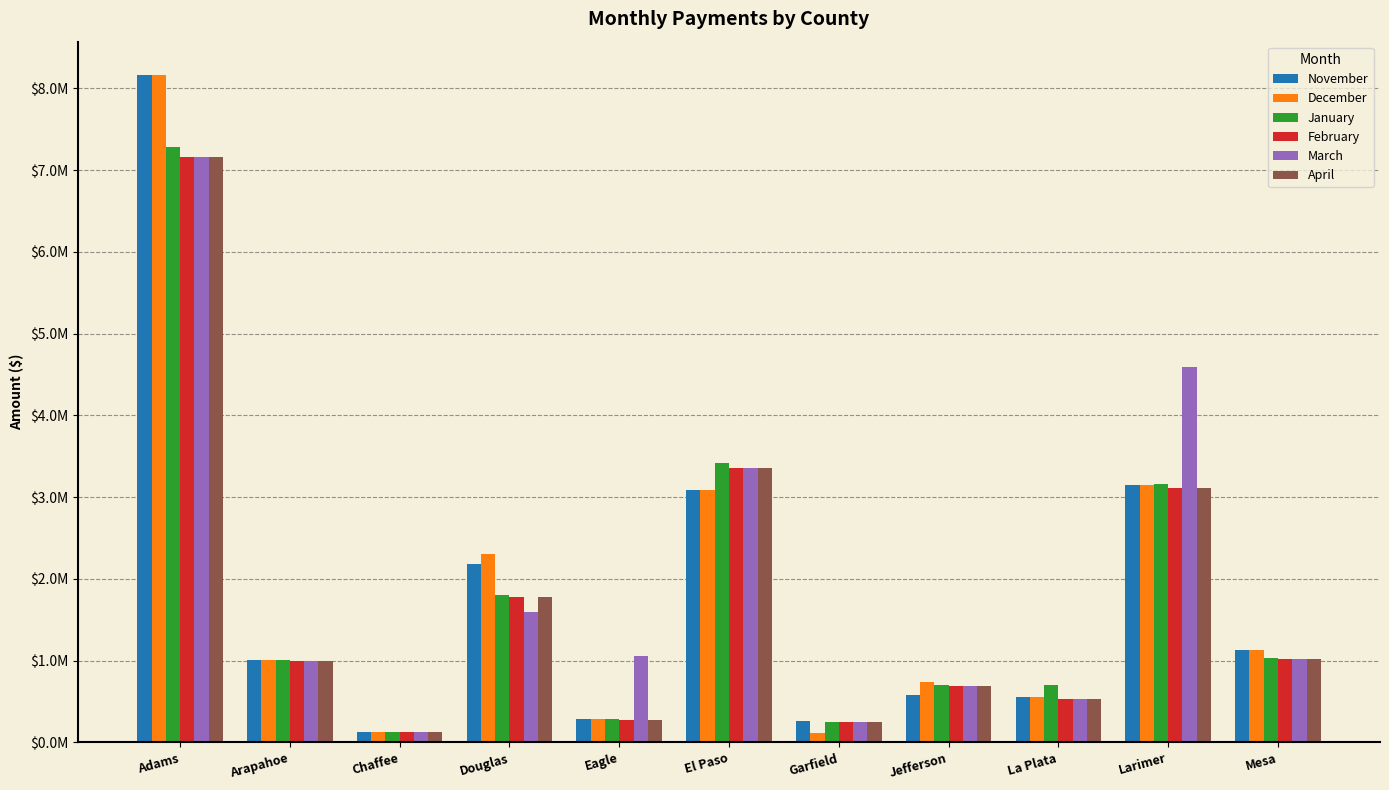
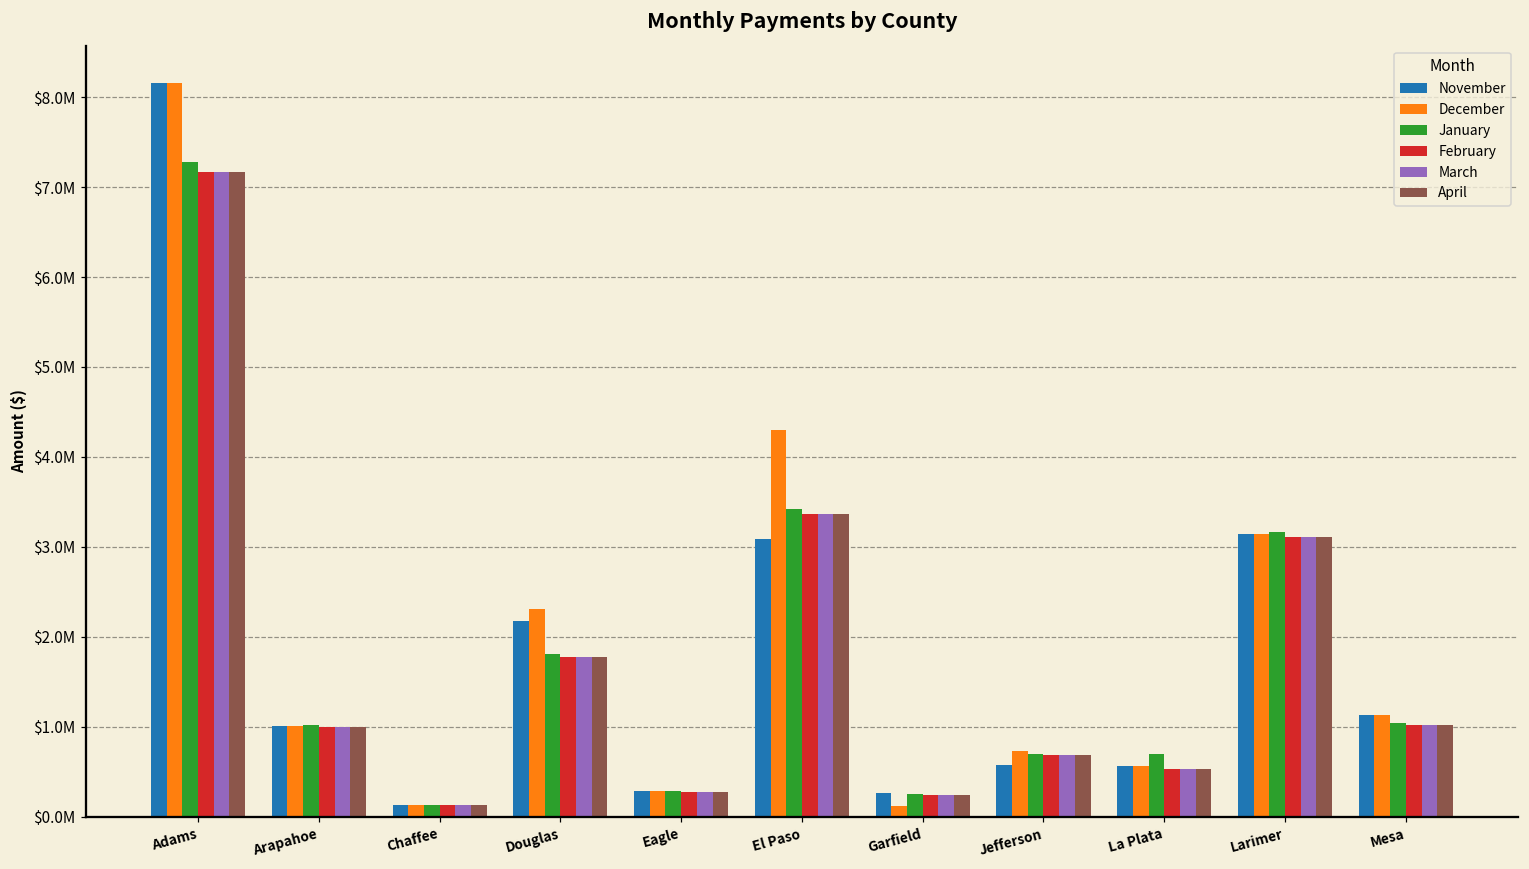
  {
    "November": {
      "Adams": "$8200000",
      "Arapahoe": "$1000000",
      "Chaffee": "$100000",
      "Douglas": "$2200000",
      "Eagle": "$300000",
      "El Paso": "$3100000",
      "Garfield": "$300000",
      "Jefferson": "$600000",
      "La Plata": "$600000",
      "Larimer": "$3100000",
      "Mesa": "$1100000"
    },
    "December": {
      "Adams": "$8200000",
      "Arapahoe": "$1000000",
      "Chaffee": "$100000",
      "Douglas": "$2300000",
      "Eagle": "$300000",
-     "El Paso": "$3100000",
+     "El Paso": "$4300000",
      "Garfield": "$100000",
      "Jefferson": "$700000",
      "La Plata": "$600000",
      "Larimer": "$3100000",
      "Mesa": "$1100000"
    },
    "January": {
      "Adams": "$7300000",
      "Arapahoe": "$1000000",
      "Chaffee": "$100000",
      "Douglas": "$1800000",
      "Eagle": "$300000",
      "El Paso": "$3400000",
      "Garfield": "$200000",
      "Jefferson": "$700000",
      "La Plata": "$700000",
      "Larimer": "$3200000",
      "Mesa": "$1000000"
    },
    "February": {
      "Adams": "$7200000",
      "Arapahoe": "$1000000",
      "Chaffee": "$100000",
      "Douglas": "$1800000",
      "Eagle": "$300000",
      "El Paso": "$3400000",
      "Garfield": "$200000",
      "Jefferson": "$700000",
      "La Plata": "$500000",
      "Larimer": "$3100000",
      "Mesa": "$1000000"
    },
    "March": {
      "Adams": "$7200000",
      "Arapahoe": "$1000000",
      "Chaffee": "$100000",
-     "Douglas": "$1600000",
-     "Eagle": "$1100000",
+     "Douglas": "$1800000",
+     "Eagle": "$300000",
      "El Paso": "$3400000",
      "Garfield": "$200000",
      "Jefferson": "$700000",
      "La Plata": "$500000",
-     "Larimer": "$4600000",
+     "Larimer": "$3100000",
      "Mesa": "$1000000"
    },
    "April": {
      "Adams": "$7200000",
      "Arapahoe": "$1000000",
      "Chaffee": "$100000",
      "Douglas": "$1800000",
      "Eagle": "$300000",
      "El Paso": "$3400000",
      "Garfield": "$200000",
      "Jefferson": "$700000",
      "La Plata": "$500000",
      "Larimer": "$3100000",
      "Mesa": "$1000000"
    }
  }
